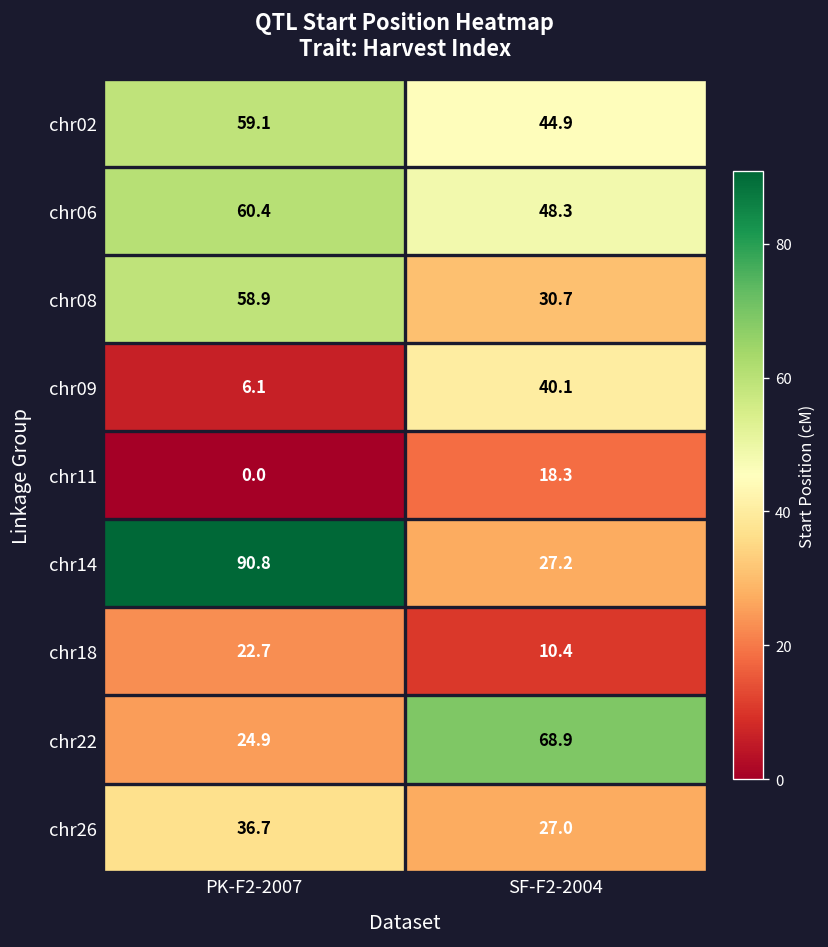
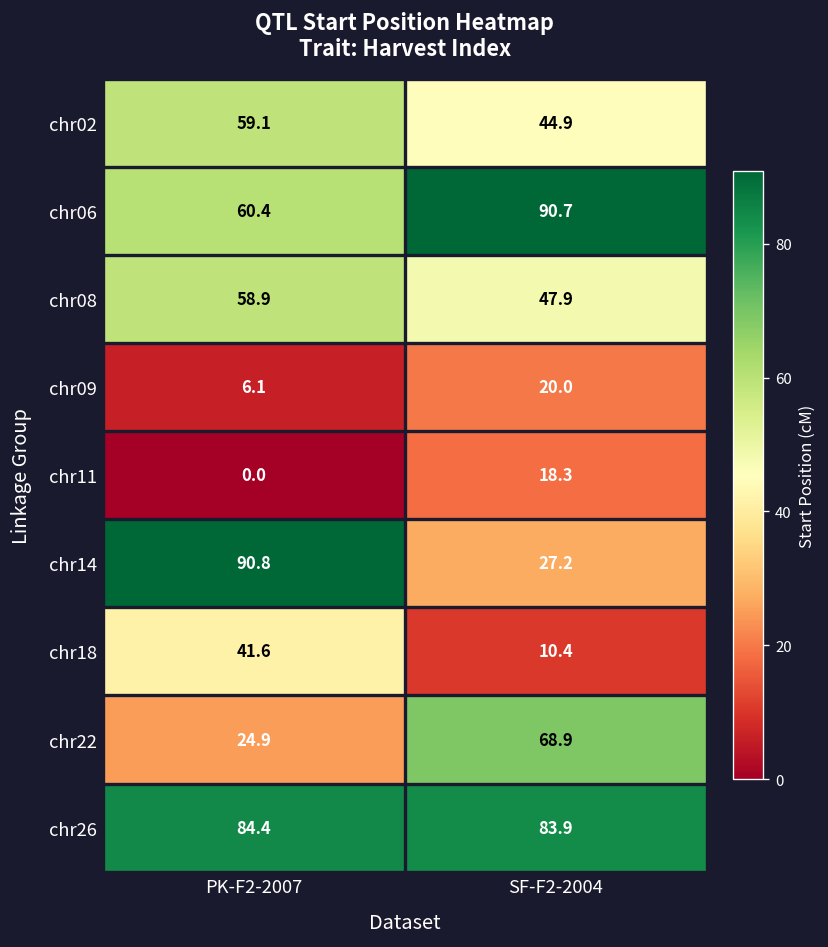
  {
    "chr02": {
      "PK-F2-2007": 59.1,
      "SF-F2-2004": 44.9
    },
    "chr06": {
      "PK-F2-2007": 60.4,
-     "SF-F2-2004": 48.3
+     "SF-F2-2004": 90.7
    },
    "chr08": {
      "PK-F2-2007": 58.9,
-     "SF-F2-2004": 30.7
+     "SF-F2-2004": 47.9
    },
    "chr09": {
      "PK-F2-2007": 6.1,
-     "SF-F2-2004": 40.1
+     "SF-F2-2004": 20.0
    },
    "chr11": {
      "PK-F2-2007": 0.0,
      "SF-F2-2004": 18.3
    },
    "chr14": {
      "PK-F2-2007": 90.8,
      "SF-F2-2004": 27.2
    },
    "chr18": {
-     "PK-F2-2007": 22.7,
+     "PK-F2-2007": 41.6,
      "SF-F2-2004": 10.4
    },
    "chr22": {
      "PK-F2-2007": 24.9,
      "SF-F2-2004": 68.9
    },
    "chr26": {
-     "PK-F2-2007": 36.7,
-     "SF-F2-2004": 27.0
+     "PK-F2-2007": 84.4,
+     "SF-F2-2004": 83.9
    }
  }
